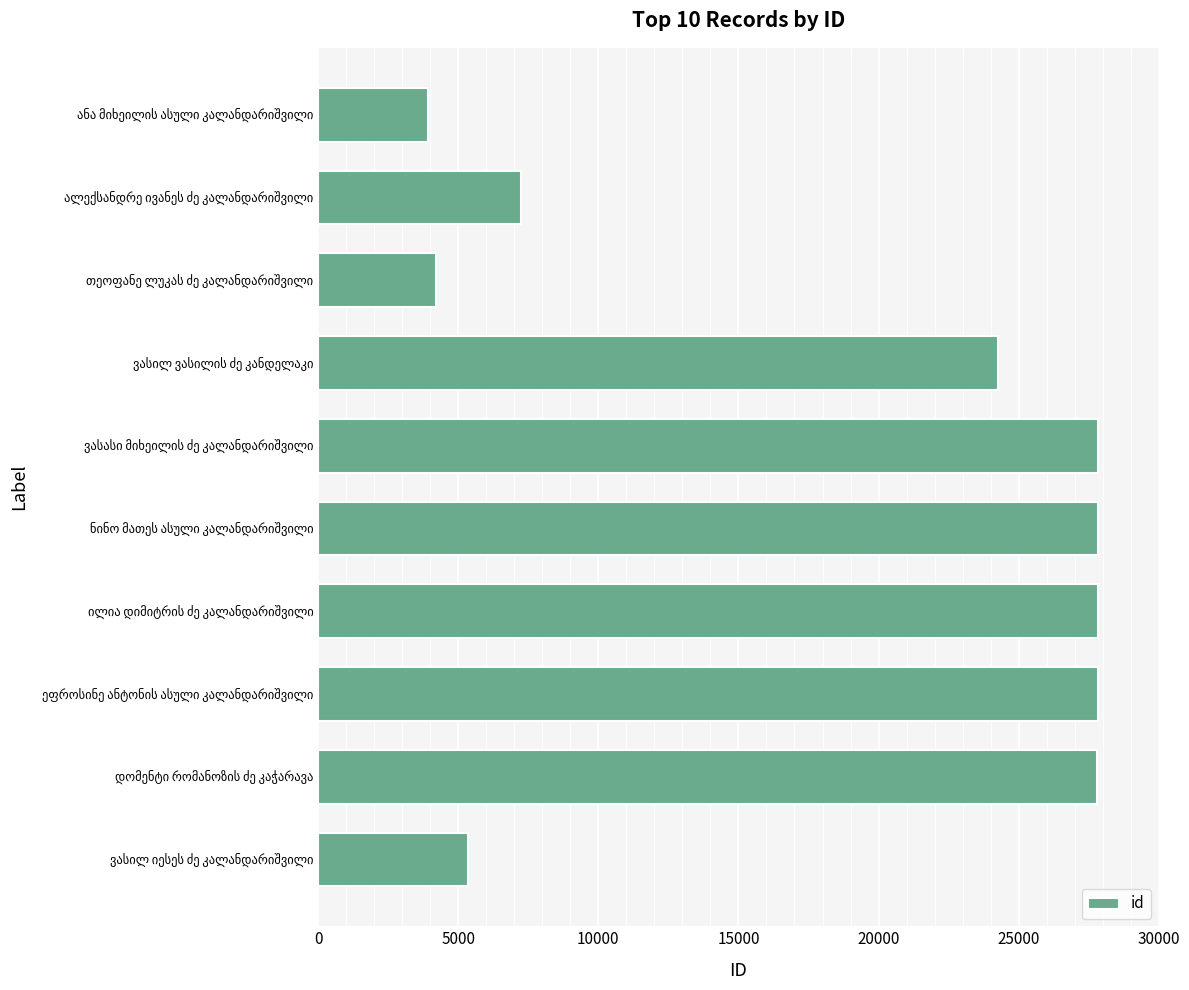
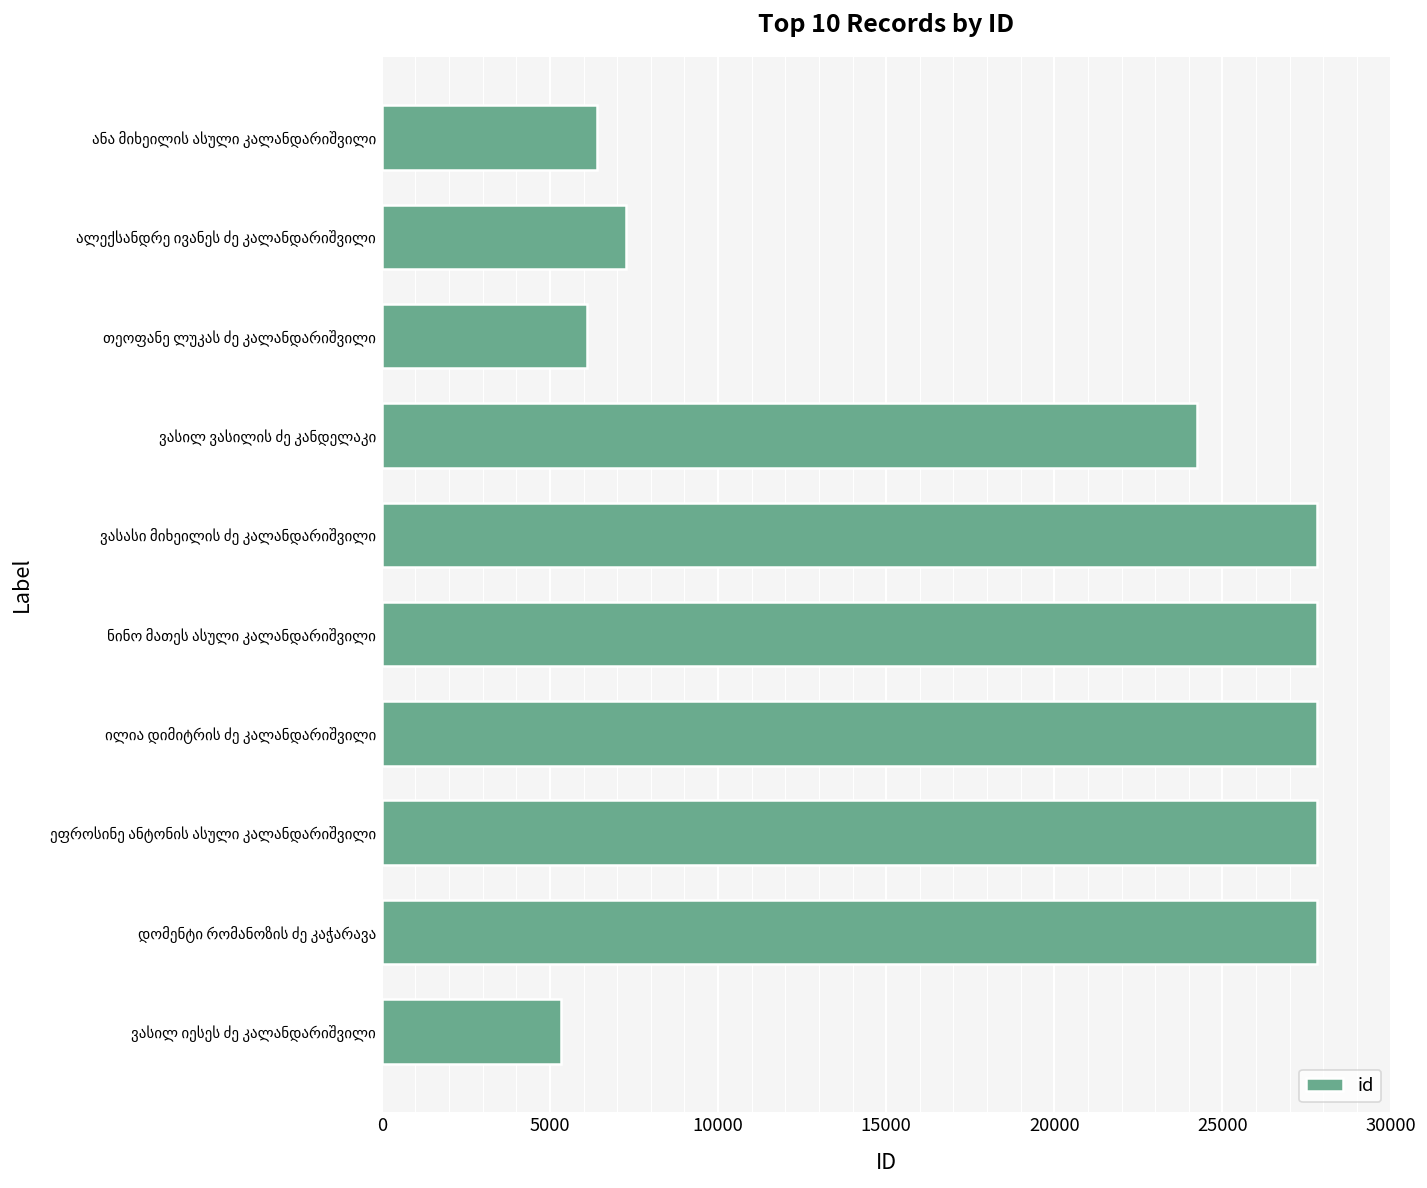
  {
-   "ანა მიხეილის ასული კალანდარიშვილი": 3900,
+   "ანა მიხეილის ასული კალანდარიშვილი": 6400,
    "ალექსანდრე ივანეს ძე კალანდარიშვილი": 7300,
-   "თეოფანე ლუკას ძე კალანდარიშვილი": 4200,
+   "თეოფანე ლუკას ძე კალანდარიშვილი": 6100,
    "ვასილ ვასილის ძე კანდელაკი": 24300,
    "ვასასი მიხეილის ძე კალანდარიშვილი": 27800,
    "ნინო მათეს ასული კალანდარიშვილი": 27800,
    "ილია დიმიტრის ძე კალანდარიშვილი": 27800,
    "ეფროსინე ანტონის ასული კალანდარიშვილი": 27800,
    "დომენტი რომანოზის ძე კაჭარავა": 27800,
    "ვასილ იესეს ძე კალანდარიშვილი": 5300
  }
